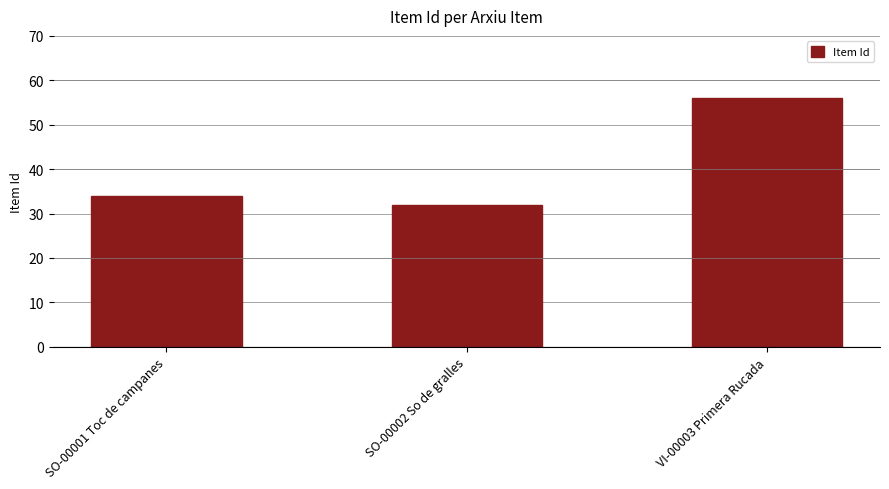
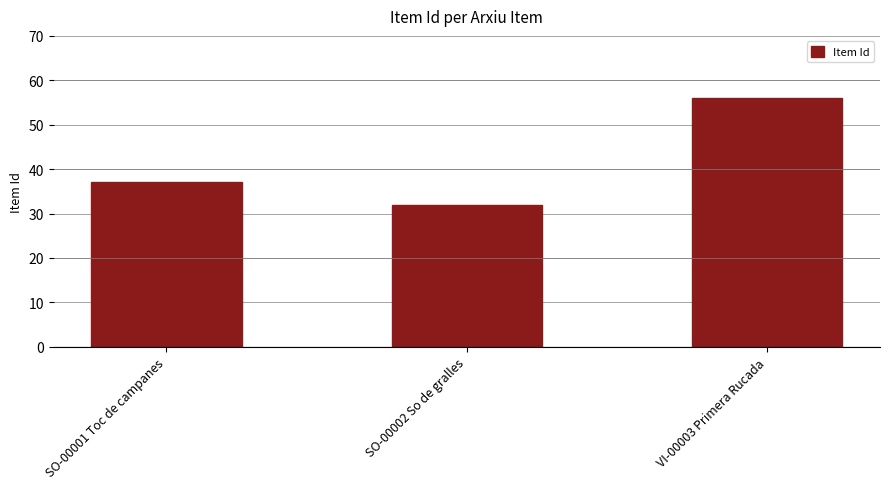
  {
-   "SO-00001 Toc de campanes": 34,
+   "SO-00001 Toc de campanes": 37,
    "SO-00002 So de gralles": 32,
    "VI-00003 Primera Rucada": 56
  }
